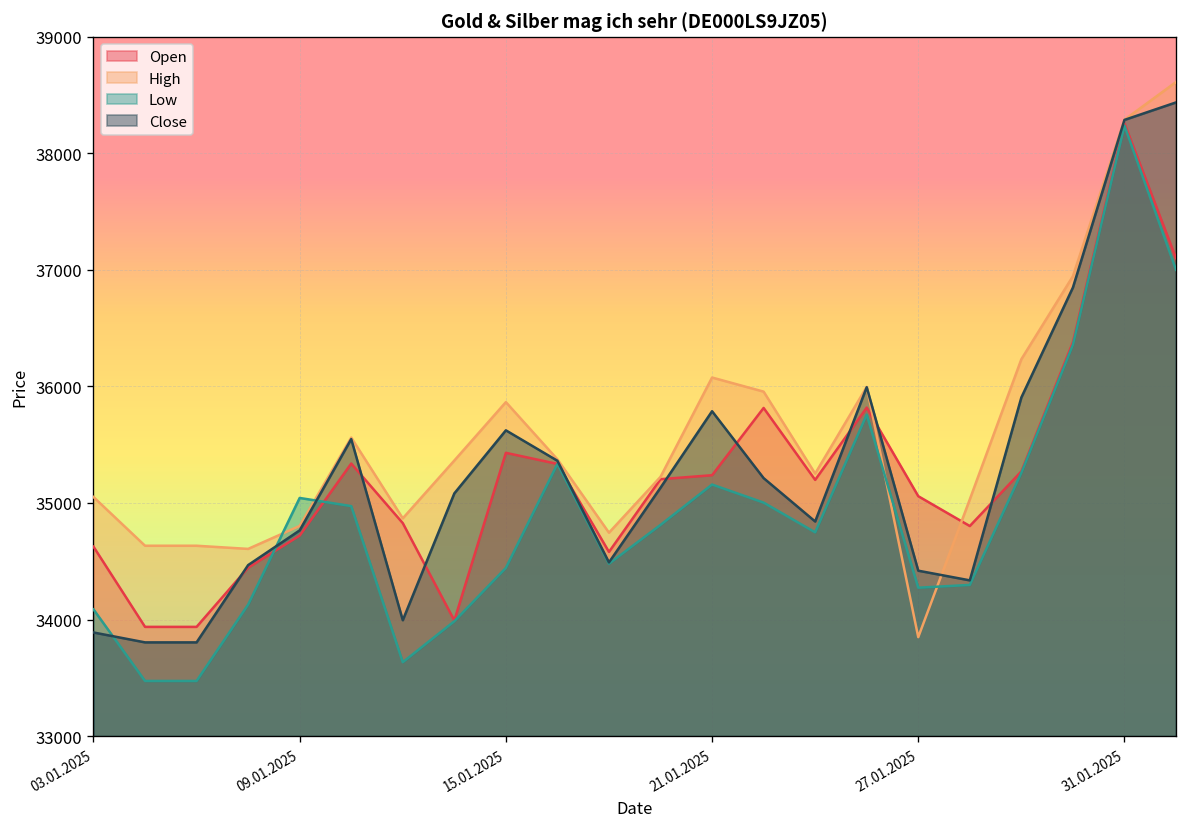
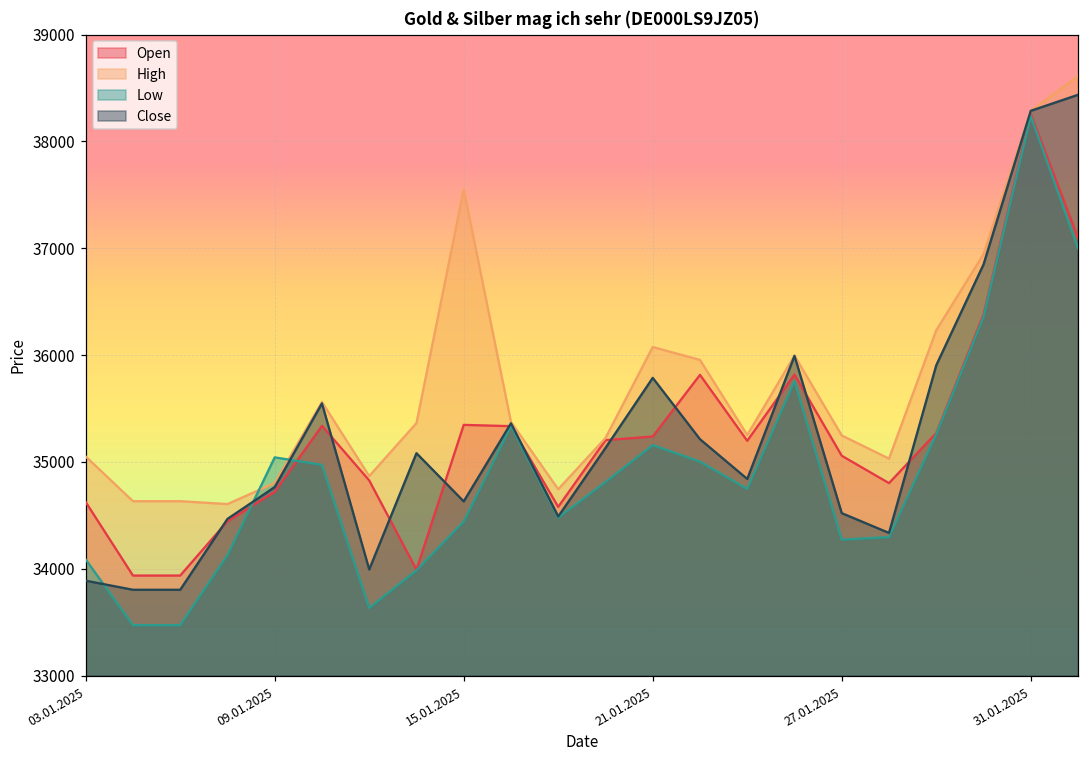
  {
    "Open": {
      "03.01.2025": 34600,
      "09.01.2025": 34700,
-     "15.01.2025": 35400,
+     "15.01.2025": 35300,
      "21.01.2025": 35200,
      "27.01.2025": 35100
    },
    "High": {
      "03.01.2025": 35100,
      "09.01.2025": 34800,
-     "15.01.2025": 35900,
+     "15.01.2025": 37600,
      "21.01.2025": 36100,
-     "27.01.2025": 33800
+     "27.01.2025": 35200
    },
    "Low": {
      "03.01.2025": 34100,
      "09.01.2025": 35000,
      "15.01.2025": 34400,
      "21.01.2025": 35200,
      "27.01.2025": 34300
    },
    "Close": {
      "03.01.2025": 33900,
      "09.01.2025": 34800,
-     "15.01.2025": 35600,
+     "15.01.2025": 34600,
      "21.01.2025": 35800,
-     "27.01.2025": 34400
+     "27.01.2025": 34500
    }
  }
